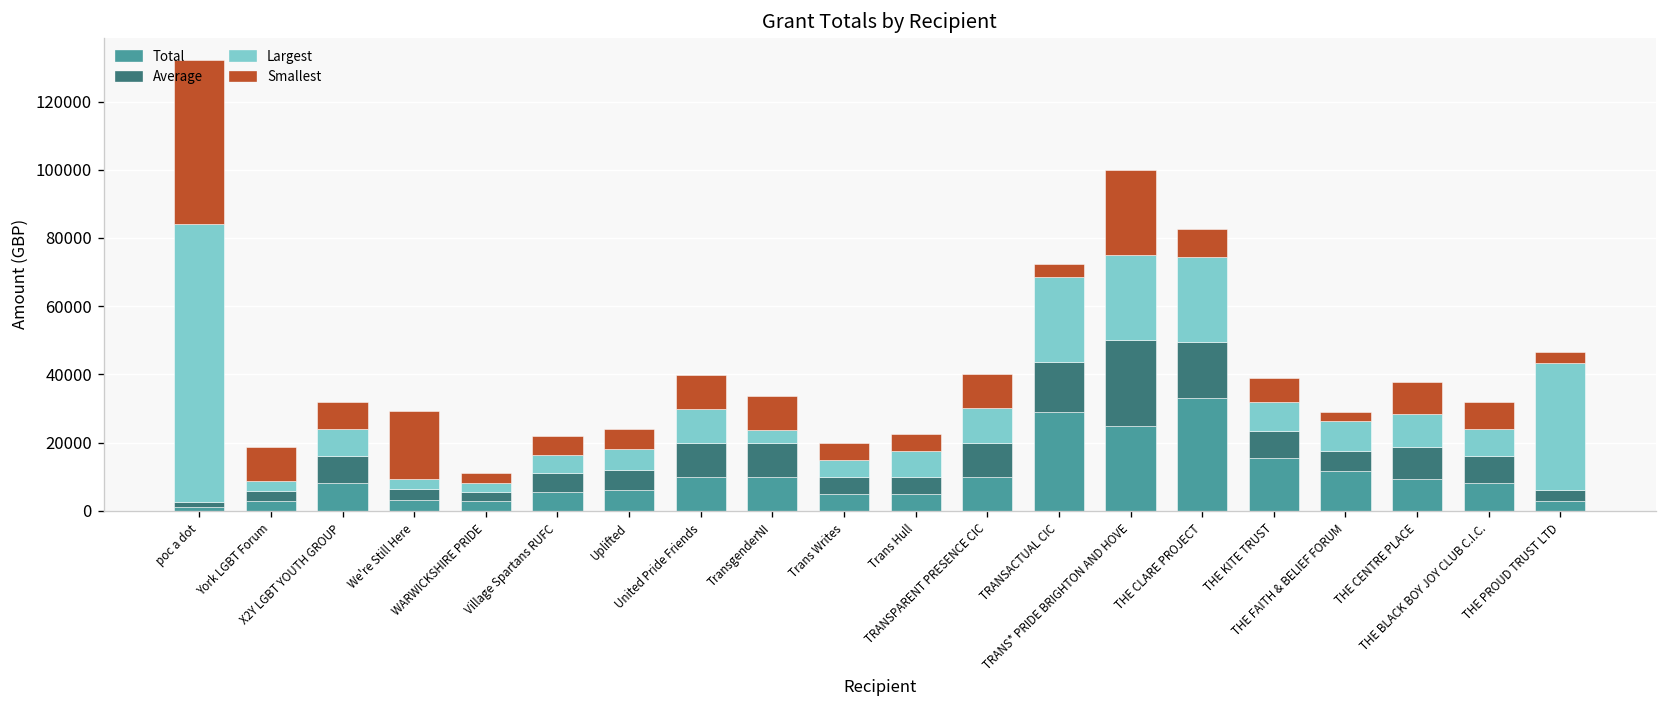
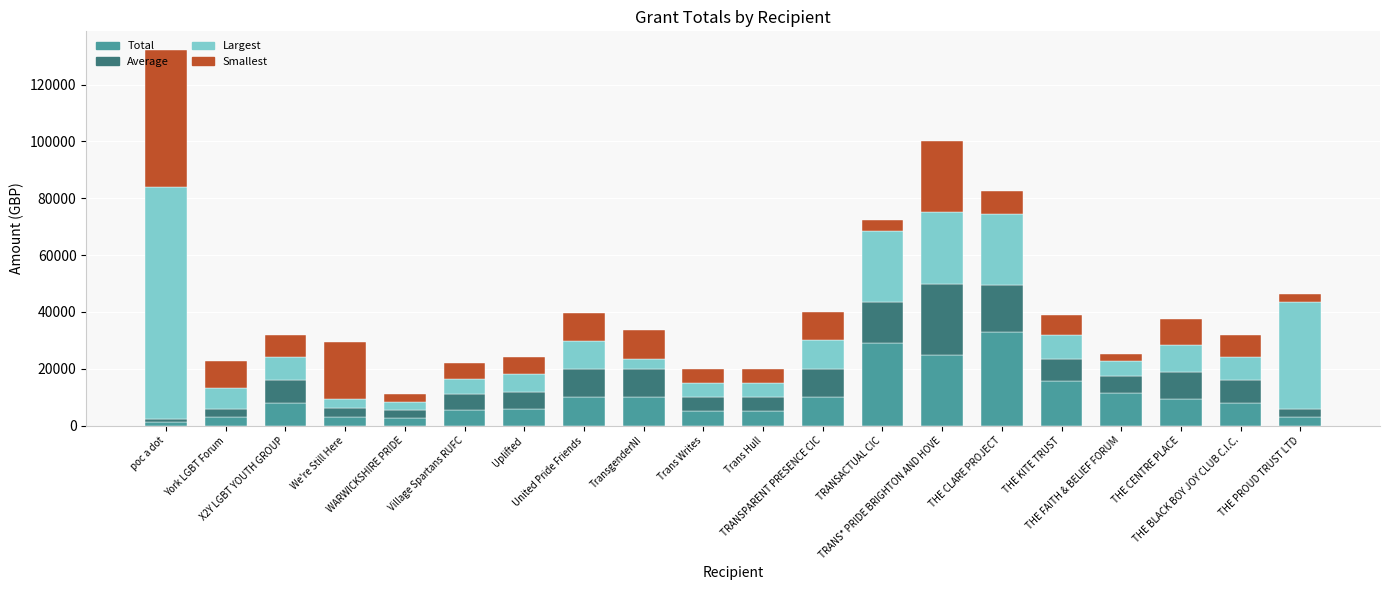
  {
    "Largest": {
      "poc a dot": 82000,
-     "York LGBT Forum": 3000,
+     "York LGBT Forum": 7000,
      "X2Y LGBT YOUTH GROUP": 8000,
      "We're Still Here": 3000,
      "WARWICKSHIRE PRIDE": 3000,
      "Village Spartans RUFC": 6000,
      "Uplifted": 6000,
      "United Pride Friends": 10000,
      "TransgenderNI": 4000,
      "Trans Writes": 5000,
-     "Trans Hull": 8000,
+     "Trans Hull": 5000,
      "TRANSPARENT PRESENCE CIC": 10000,
      "TRANSACTUAL CIC": 25000,
      "TRANS* PRIDE BRIGHTON AND HOVE": 25000,
      "THE CLARE PROJECT": 25000,
      "THE KITE TRUST": 8000,
-     "THE FAITH & BELIEF FORUM": 9000,
+     "THE FAITH & BELIEF FORUM": 5000,
      "THE CENTRE PLACE": 9000,
      "THE BLACK BOY JOY CLUB C.I.C.": 8000,
      "THE PROUD TRUST LTD": 37000
    },
    "Smallest": {
      "poc a dot": 48000,
      "York LGBT Forum": 10000,
      "X2Y LGBT YOUTH GROUP": 8000,
      "We're Still Here": 20000,
      "WARWICKSHIRE PRIDE": 3000,
      "Village Spartans RUFC": 6000,
      "Uplifted": 6000,
      "United Pride Friends": 10000,
      "TransgenderNI": 10000,
      "Trans Writes": 5000,
      "Trans Hull": 5000,
      "TRANSPARENT PRESENCE CIC": 10000,
      "TRANSACTUAL CIC": 4000,
      "TRANS* PRIDE BRIGHTON AND HOVE": 25000,
      "THE CLARE PROJECT": 8000,
      "THE KITE TRUST": 7000,
      "THE FAITH & BELIEF FORUM": 3000,
      "THE CENTRE PLACE": 9000,
      "THE BLACK BOY JOY CLUB C.I.C.": 8000,
      "THE PROUD TRUST LTD": 3000
    }
  }
